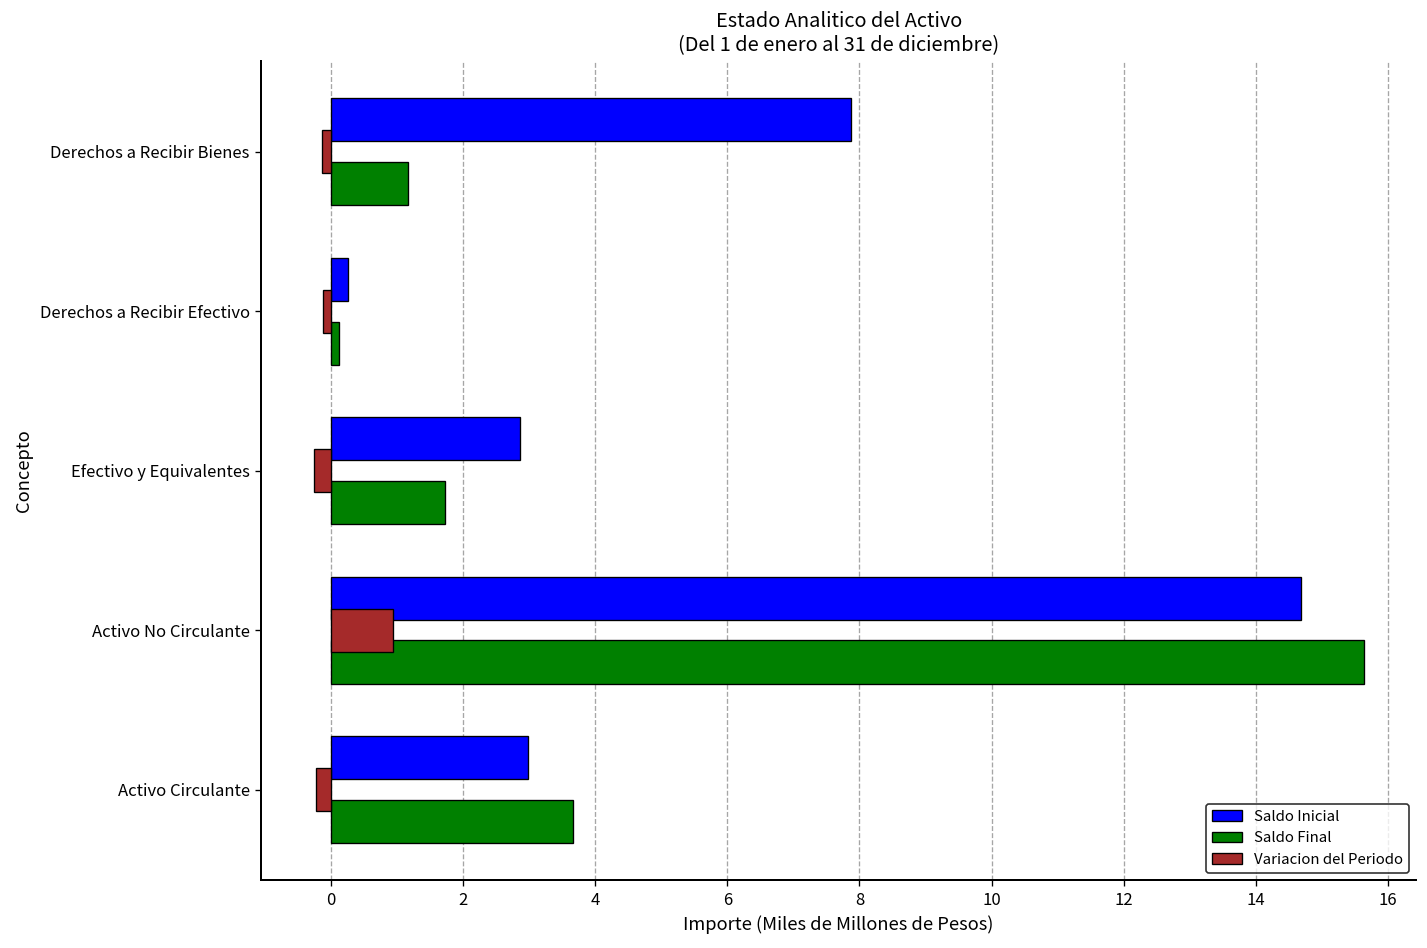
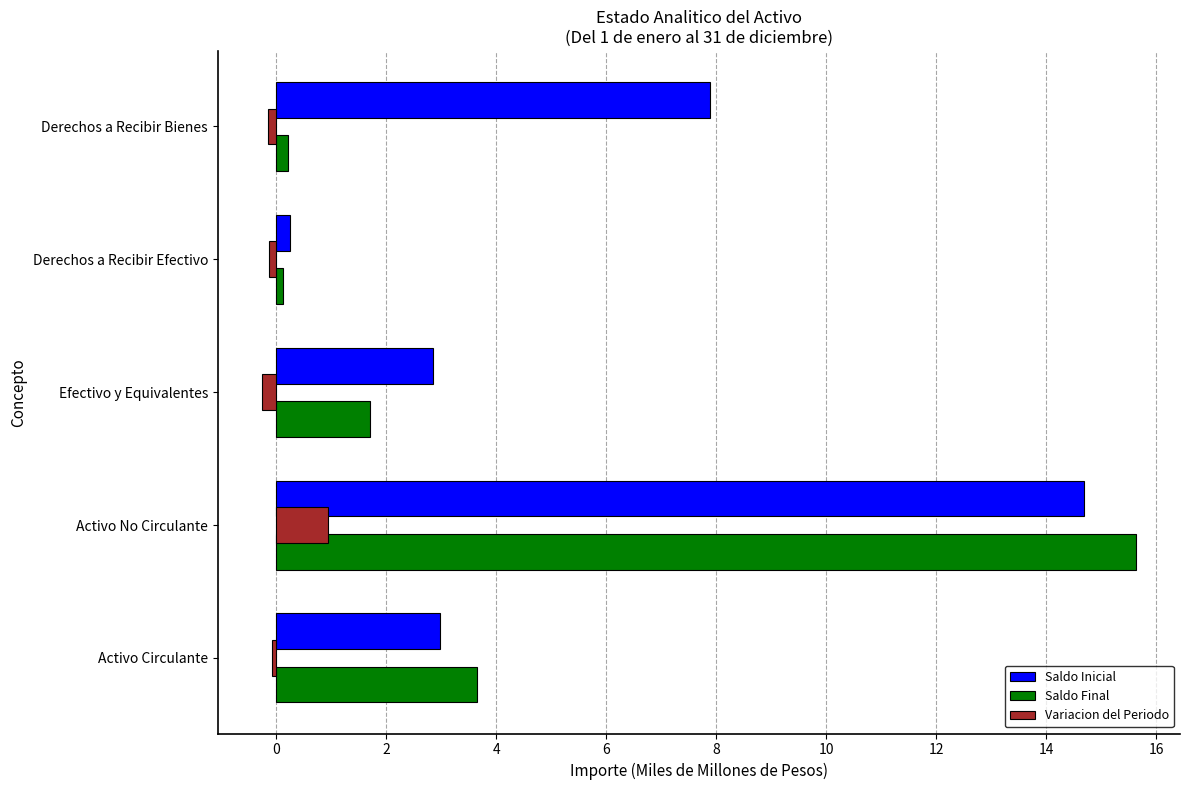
  {
    "Saldo Inicial": {
      "Derechos a Recibir Bienes": 7.9,
      "Derechos a Recibir Efectivo": 0.3,
      "Efectivo y Equivalentes": 2.9,
      "Activo No Circulante": 14.7,
      "Activo Circulante": 3.0
    },
    "Saldo Final": {
-     "Derechos a Recibir Bienes": 1.2,
+     "Derechos a Recibir Bienes": 0.2,
      "Derechos a Recibir Efectivo": 0.1,
      "Efectivo y Equivalentes": 1.7,
      "Activo No Circulante": 15.6,
      "Activo Circulante": 3.7
    },
    "Variacion del Periodo": {
      "Derechos a Recibir Bienes": -0.1,
      "Derechos a Recibir Efectivo": -0.1,
      "Efectivo y Equivalentes": -0.3,
      "Activo No Circulante": 0.9,
-     "Activo Circulante": -0.2
+     "Activo Circulante": -0.1
    }
  }
